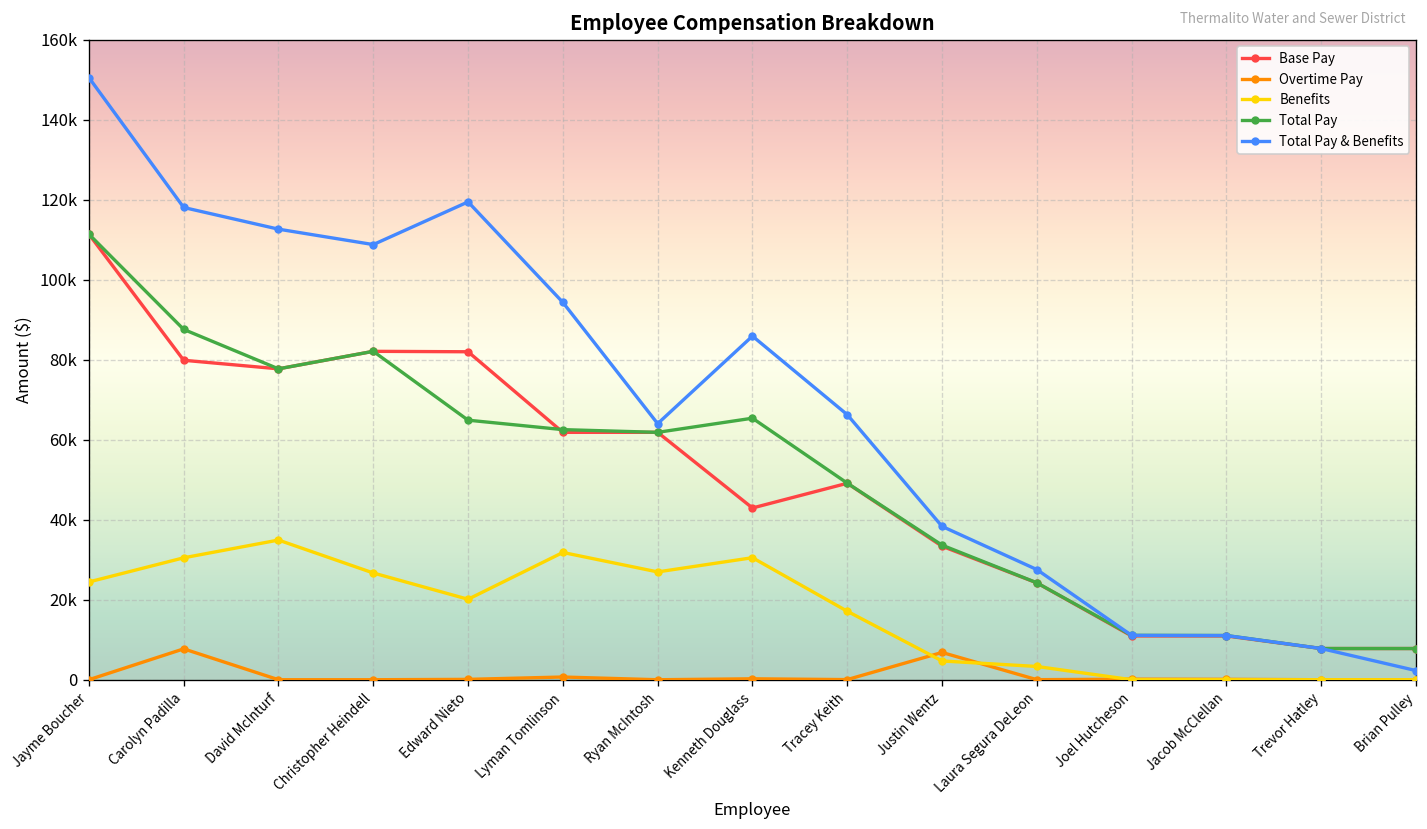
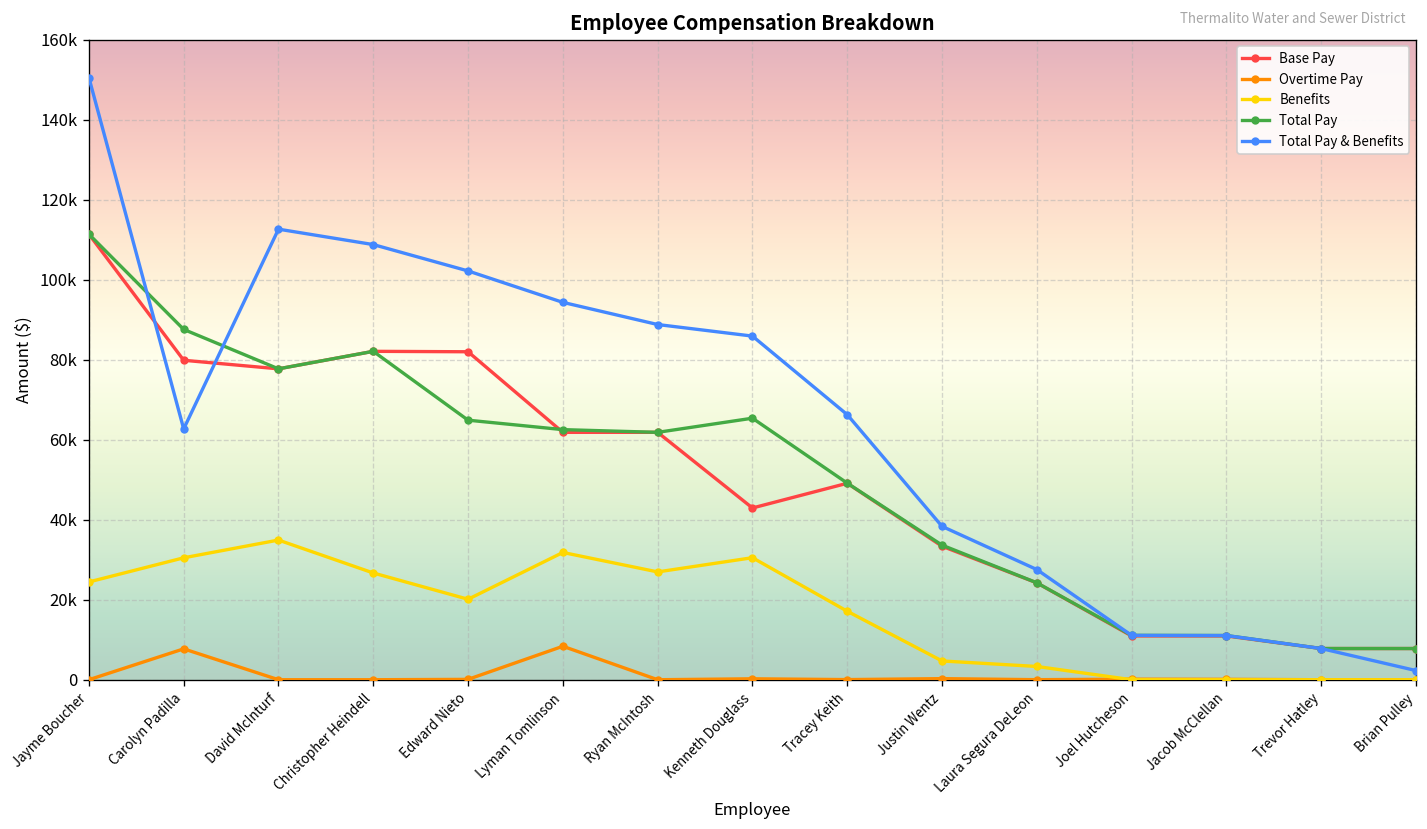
  {
    "Base Pay": {
      "Carolyn Padilla": 80000,
      "Edward Nieto": 82000,
      "Kenneth Douglass": 43000
    },
    "Overtime Pay": {
      "Jayme Boucher": 0,
      "Carolyn Padilla": 8000,
      "David McInturf": 0,
      "Christopher Heindell": 0,
      "Edward Nieto": 0,
-     "Lyman Tomlinson": 1000,
+     "Lyman Tomlinson": 8000,
      "Ryan McIntosh": 0,
      "Kenneth Douglass": 0,
      "Tracey Keith": 0,
-     "Justin Wentz": 7000,
+     "Justin Wentz": 0,
      "Laura Segura DeLeon": 0
    },
    "Benefits": {
      "Jayme Boucher": 24000,
      "Carolyn Padilla": 30000,
      "David McInturf": 35000,
      "Christopher Heindell": 27000,
      "Edward Nieto": 20000,
      "Lyman Tomlinson": 32000,
      "Ryan McIntosh": 27000,
      "Kenneth Douglass": 31000,
      "Tracey Keith": 17000,
      "Justin Wentz": 5000,
      "Laura Segura DeLeon": 3000
    },
    "Total Pay": {
      "Carolyn Padilla": 88000,
      "Edward Nieto": 65000,
      "Kenneth Douglass": 65000
    },
    "Total Pay & Benefits": {
      "Jayme Boucher": 151000,
-     "Carolyn Padilla": 118000,
+     "Carolyn Padilla": 63000,
      "David McInturf": 113000,
      "Christopher Heindell": 109000,
-     "Edward Nieto": 119000,
+     "Edward Nieto": 102000,
      "Lyman Tomlinson": 94000,
-     "Ryan McIntosh": 64000,
+     "Ryan McIntosh": 89000,
      "Kenneth Douglass": 86000,
      "Tracey Keith": 66000,
      "Justin Wentz": 38000,
      "Laura Segura DeLeon": 28000,
      "Brian Pulley": 2000
    }
  }
